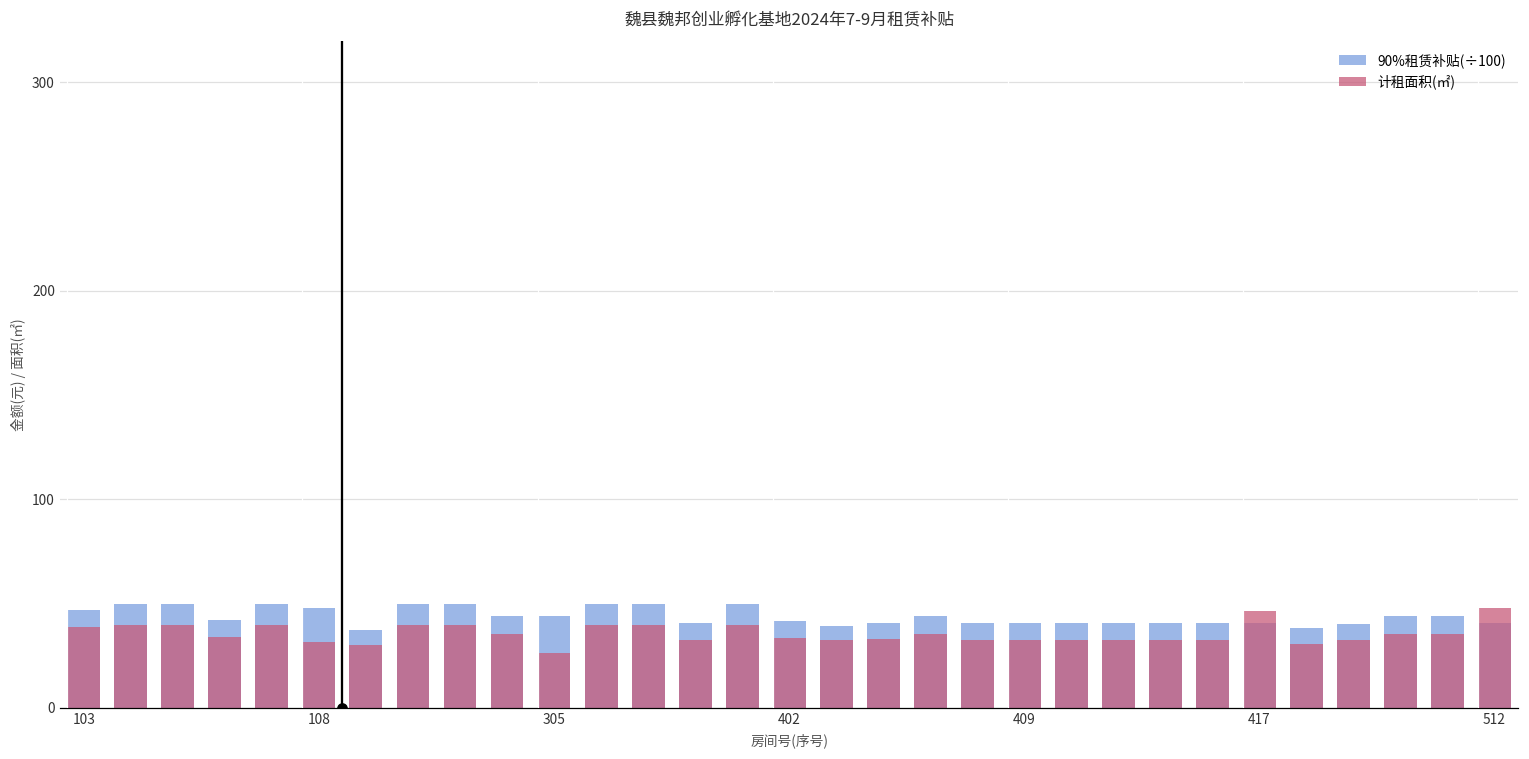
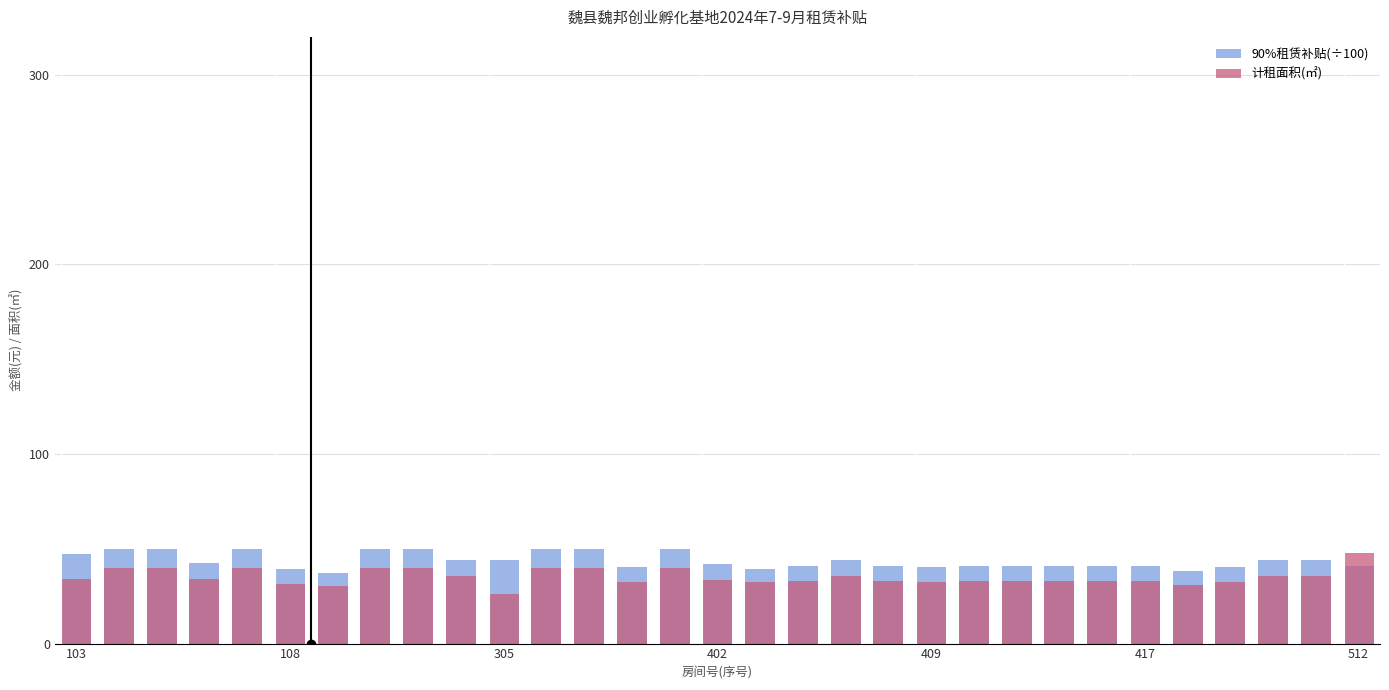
  {
    "90%租赁补贴(÷100)": {
      "103": 47,
-     "108": 48,
+     "108": 39,
      "305": 44,
      "402": 42,
      "409": 41
    },
    "计租面积(㎡)": {
-     "103": 39,
-     "417": 46,
+     "103": 34,
+     "417": 33,
      "512": 48
    }
  }
